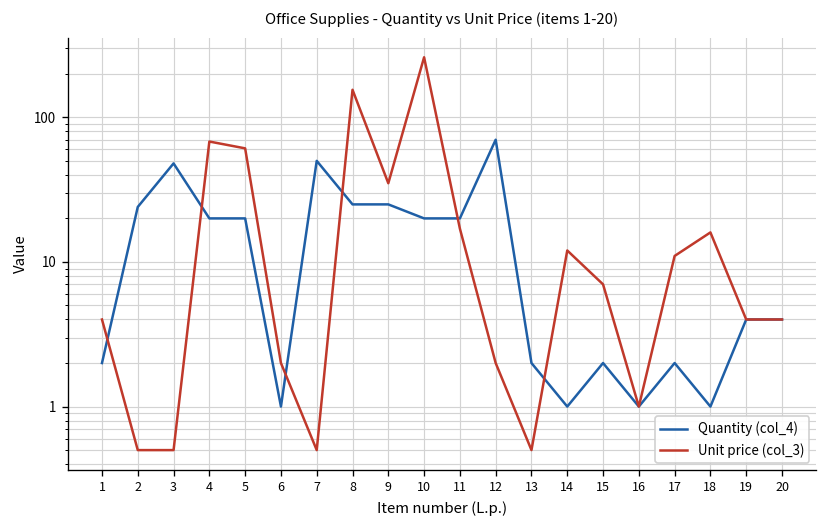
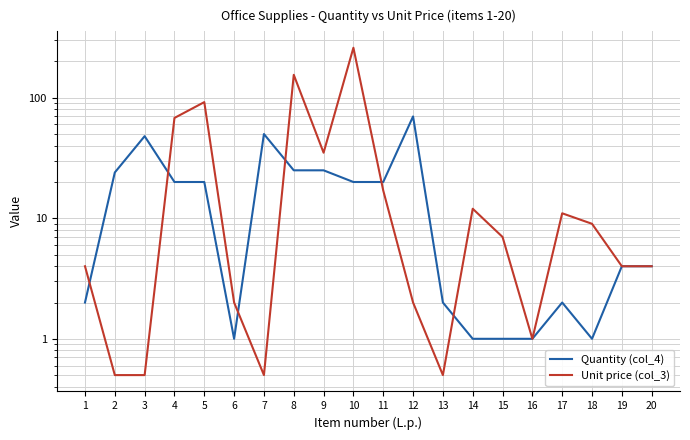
  {
    "Quantity (col_4)": {
      "1": 2,
      "2": 24,
      "3": 48,
      "4": 20,
      "5": 20,
      "6": 1,
      "7": 50,
      "8": 25,
      "9": 25,
      "10": 20,
      "11": 20,
      "12": 70,
      "13": 2,
      "14": 1,
-     "15": 2,
+     "15": 1,
      "17": 2,
      "18": 1
    },
    "Unit price (col_3)": {
      "1": 4,
      "2": 0.50,
      "3": 0.50,
      "4": 70,
-     "5": 60,
+     "5": 90,
      "6": 2,
      "7": 0.50,
      "8": 160,
      "9": 35,
      "10": 260,
      "11": 17,
      "12": 2,
      "13": 0.50,
      "14": 12,
      "15": 7,
      "17": 11,
-     "18": 16
+     "18": 9
    }
  }
